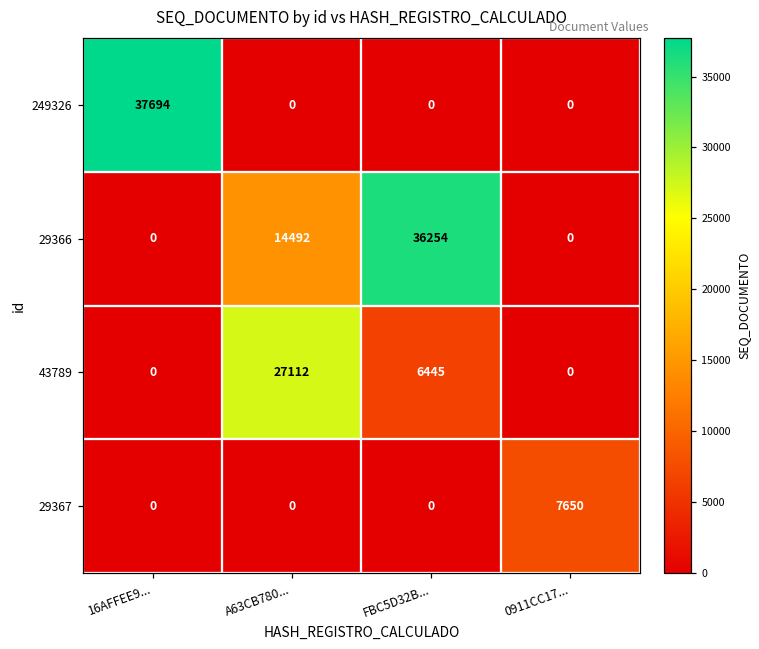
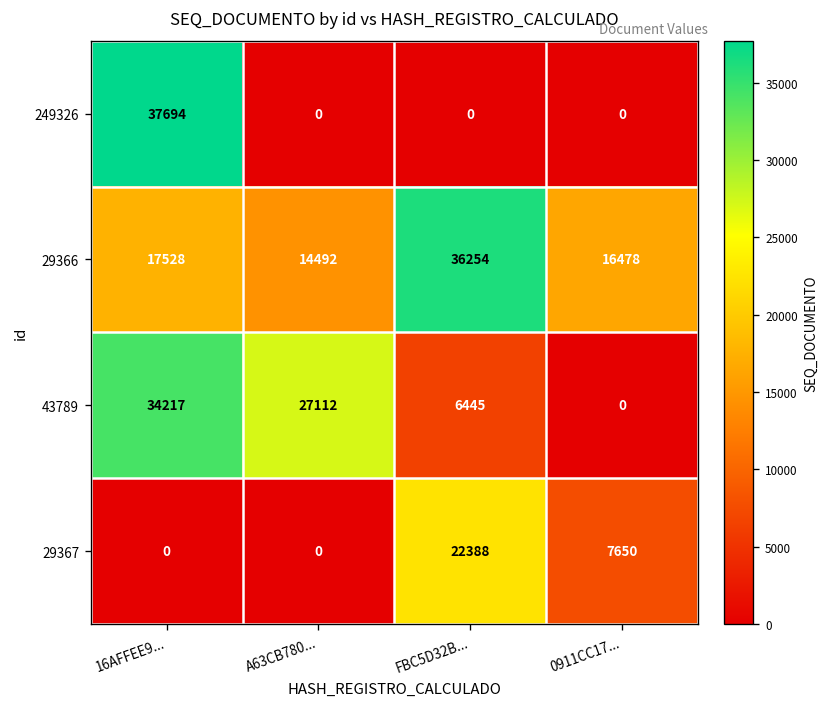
  {
    "249326": {
      "16AFFEE9...": 37694,
      "A63CB780...": 0,
      "FBC5D32B...": 0,
      "0911CC17...": 0
    },
    "29366": {
-     "16AFFEE9...": 0,
+     "16AFFEE9...": 17528,
      "A63CB780...": 14492,
      "FBC5D32B...": 36254,
-     "0911CC17...": 0
+     "0911CC17...": 16478
    },
    "43789": {
-     "16AFFEE9...": 0,
+     "16AFFEE9...": 34217,
      "A63CB780...": 27112,
      "FBC5D32B...": 6445,
      "0911CC17...": 0
    },
    "29367": {
      "16AFFEE9...": 0,
      "A63CB780...": 0,
-     "FBC5D32B...": 0,
+     "FBC5D32B...": 22388,
      "0911CC17...": 7650
    }
  }
